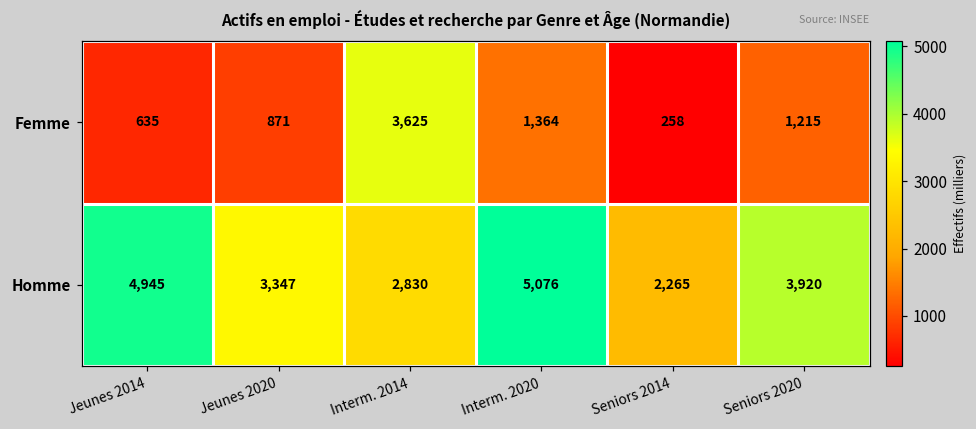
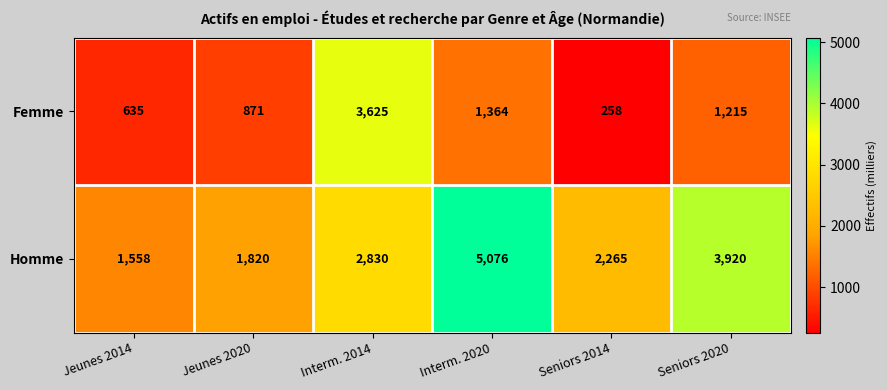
  {
    "Femme": {
      "Jeunes 2014": "635",
      "Jeunes 2020": "871",
      "Interm. 2014": "3,625",
      "Interm. 2020": "1,364",
      "Seniors 2014": "258",
      "Seniors 2020": "1,215"
    },
    "Homme": {
-     "Jeunes 2014": "4,945",
-     "Jeunes 2020": "3,347",
+     "Jeunes 2014": "1,558",
+     "Jeunes 2020": "1,820",
      "Interm. 2014": "2,830",
      "Interm. 2020": "5,076",
      "Seniors 2014": "2,265",
      "Seniors 2020": "3,920"
    }
  }
